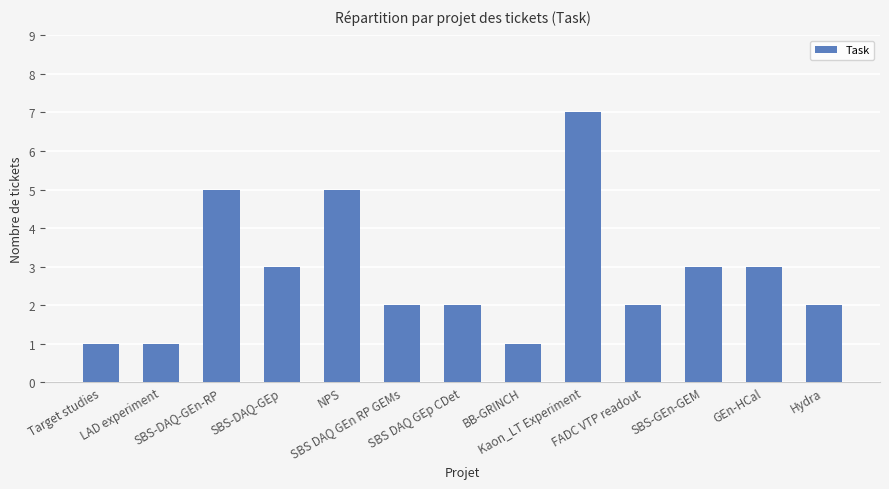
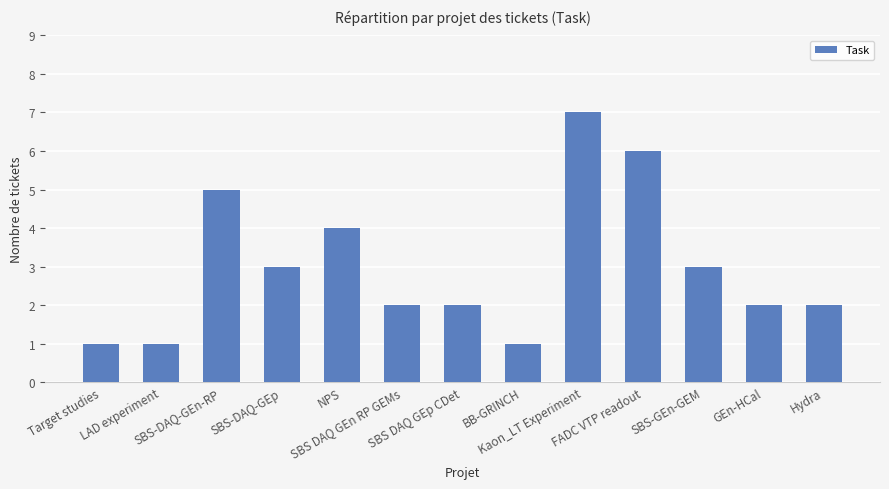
  {
    "Target studies": 1,
    "LAD experiment": 1,
    "SBS-DAQ-GEn-RP": 5,
    "SBS-DAQ-GEp": 3,
-   "NPS": 5,
+   "NPS": 4,
    "SBS DAQ GEn RP GEMs": 2,
    "SBS DAQ GEp CDet": 2,
    "BB-GRINCH": 1,
    "Kaon_LT Experiment": 7,
-   "FADC VTP readout": 2,
+   "FADC VTP readout": 6,
    "SBS-GEn-GEM": 3,
-   "GEn-HCal": 3,
+   "GEn-HCal": 2,
    "Hydra": 2
  }
